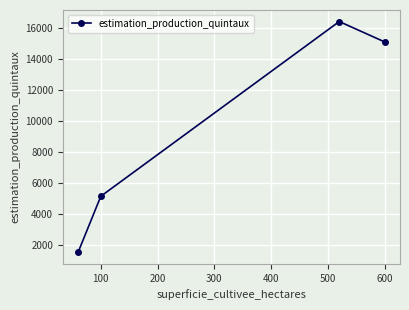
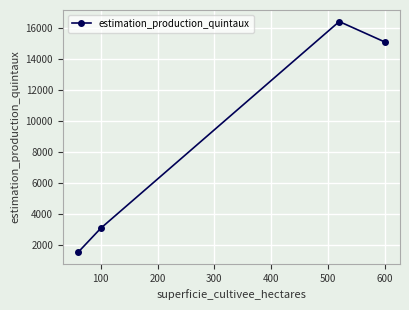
  {
-   "100": 5100,
+   "100": 3100,
    "600": 15100
  }
